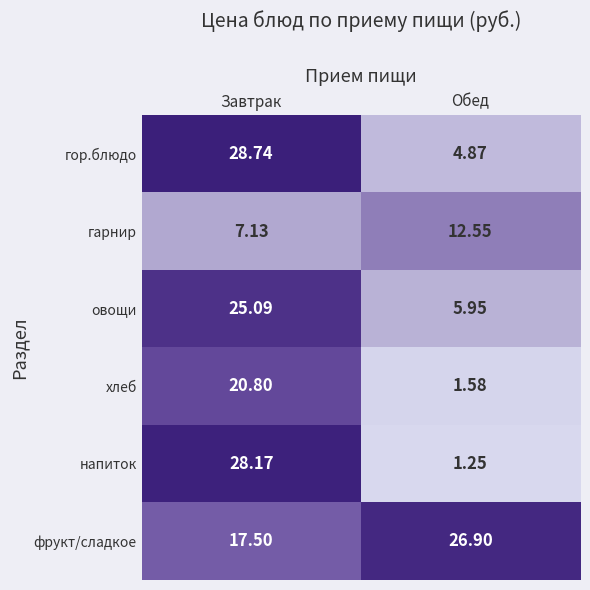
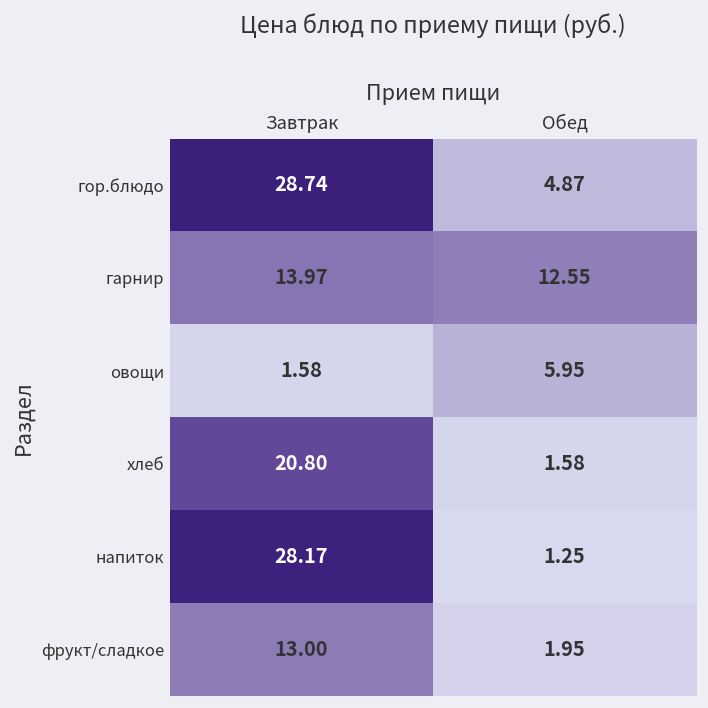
  {
    "гор.блюдо": {
      "Завтрак": 28.74,
      "Обед": 4.87
    },
    "гарнир": {
-     "Завтрак": 7.13,
+     "Завтрак": 13.97,
      "Обед": 12.55
    },
    "овощи": {
-     "Завтрак": 25.09,
+     "Завтрак": 1.58,
      "Обед": 5.95
    },
    "хлеб": {
      "Завтрак": 20.80,
      "Обед": 1.58
    },
    "напиток": {
      "Завтрак": 28.17,
      "Обед": 1.25
    },
    "фрукт/сладкое": {
-     "Завтрак": 17.50,
-     "Обед": 26.90
+     "Завтрак": 13.00,
+     "Обед": 1.95
    }
  }
